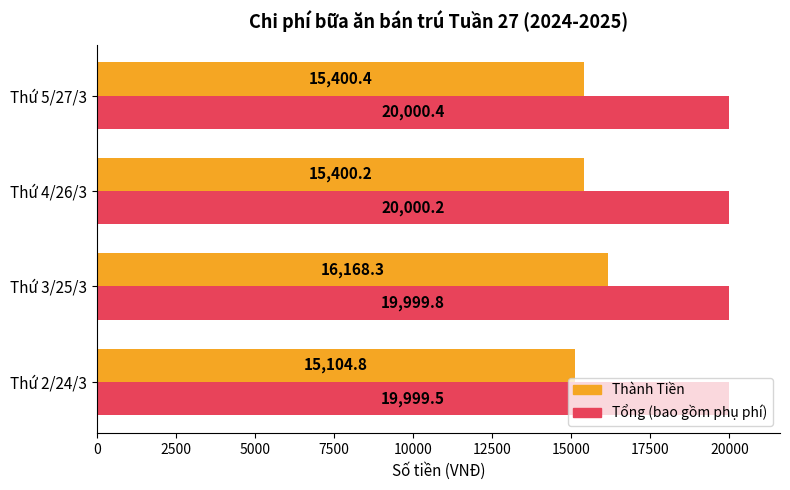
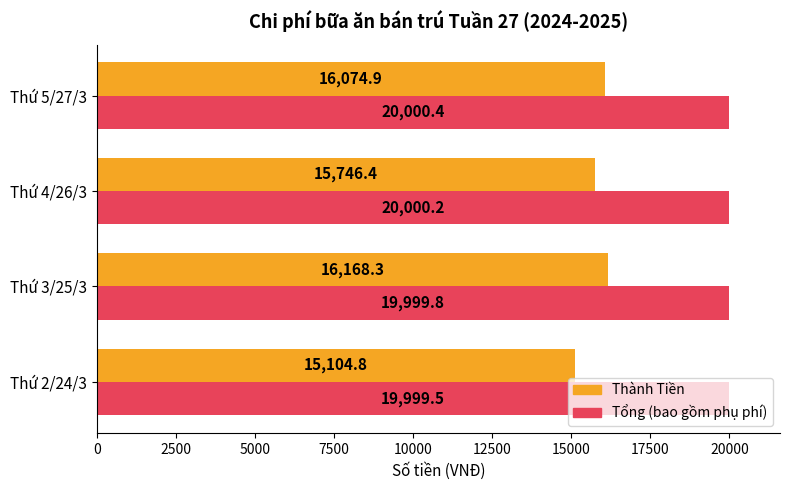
  {
    "Thành Tiền": {
-     "Thứ 5/27/3": "15,400.4",
-     "Thứ 4/26/3": "15,400.2",
+     "Thứ 5/27/3": "16,074.9",
+     "Thứ 4/26/3": "15,746.4",
      "Thứ 3/25/3": "16,168.3",
      "Thứ 2/24/3": "15,104.8"
    },
    "Tổng (bao gồm phụ phí)": {
      "Thứ 5/27/3": "20,000.4",
      "Thứ 4/26/3": "20,000.2",
      "Thứ 3/25/3": "19,999.8"
    }
  }
